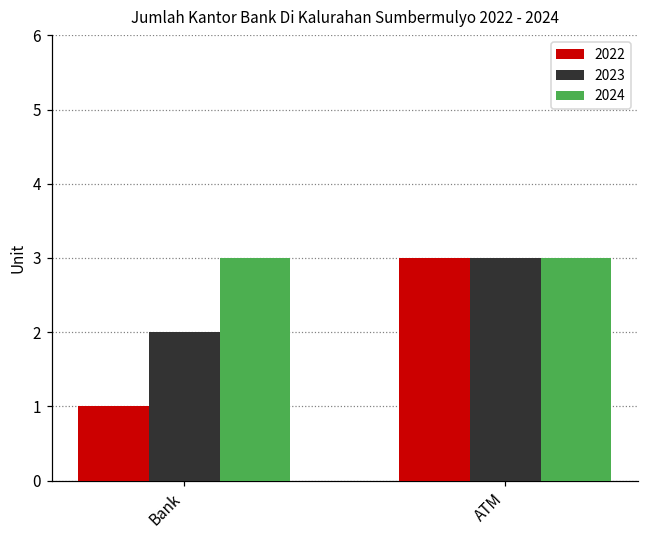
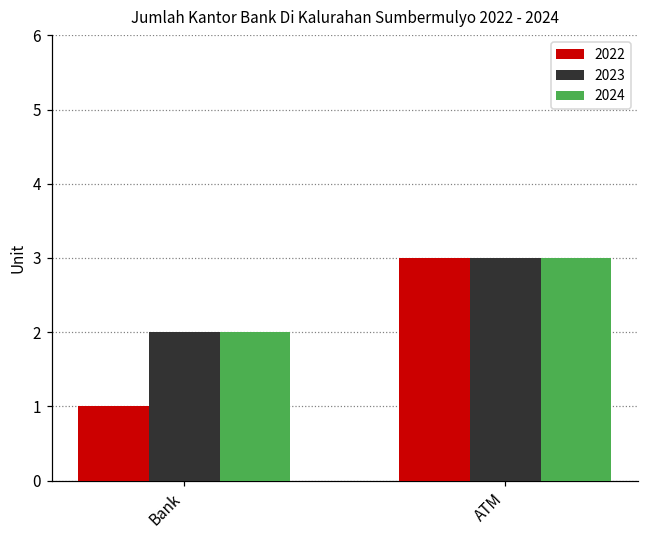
  {
    "2022": {
      "Bank": 1,
      "ATM": 3
    },
    "2023": {
      "Bank": 2,
      "ATM": 3
    },
    "2024": {
-     "Bank": 3,
+     "Bank": 2,
      "ATM": 3
    }
  }
